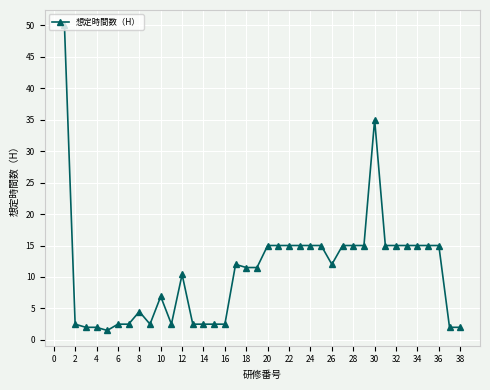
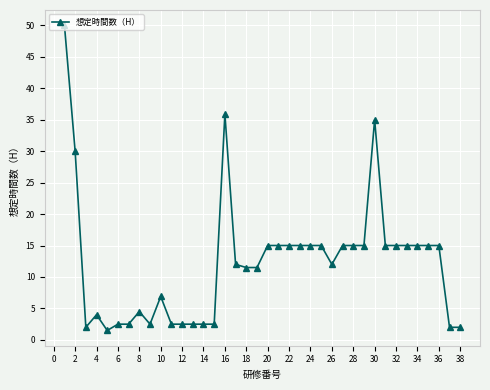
  {
-   "2": 3,
-   "4": 2,
+   "2": 30,
+   "4": 4,
    "6": 3,
    "8": 5,
    "10": 7,
-   "12": 10,
+   "12": 3,
    "14": 3,
-   "16": 3,
+   "16": 36,
    "18": 12,
    "20": 15,
    "22": 15,
    "24": 15,
    "26": 12,
    "28": 15,
    "30": 35,
    "32": 15,
    "34": 15,
    "36": 15,
    "38": 2
  }
